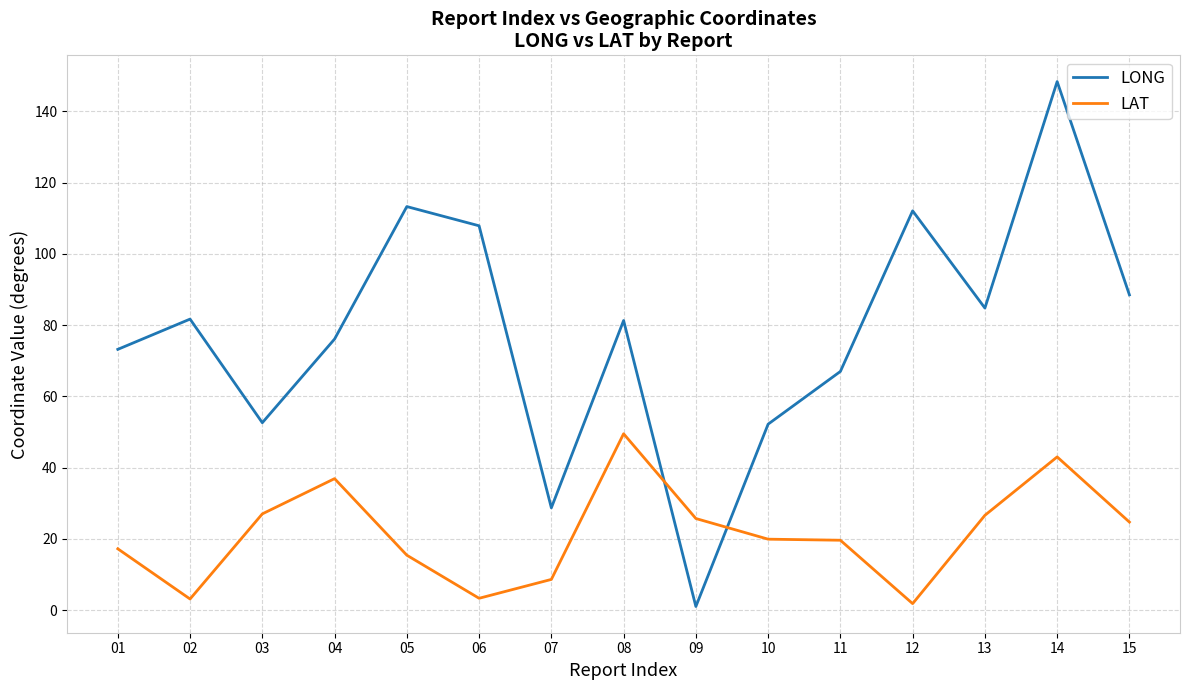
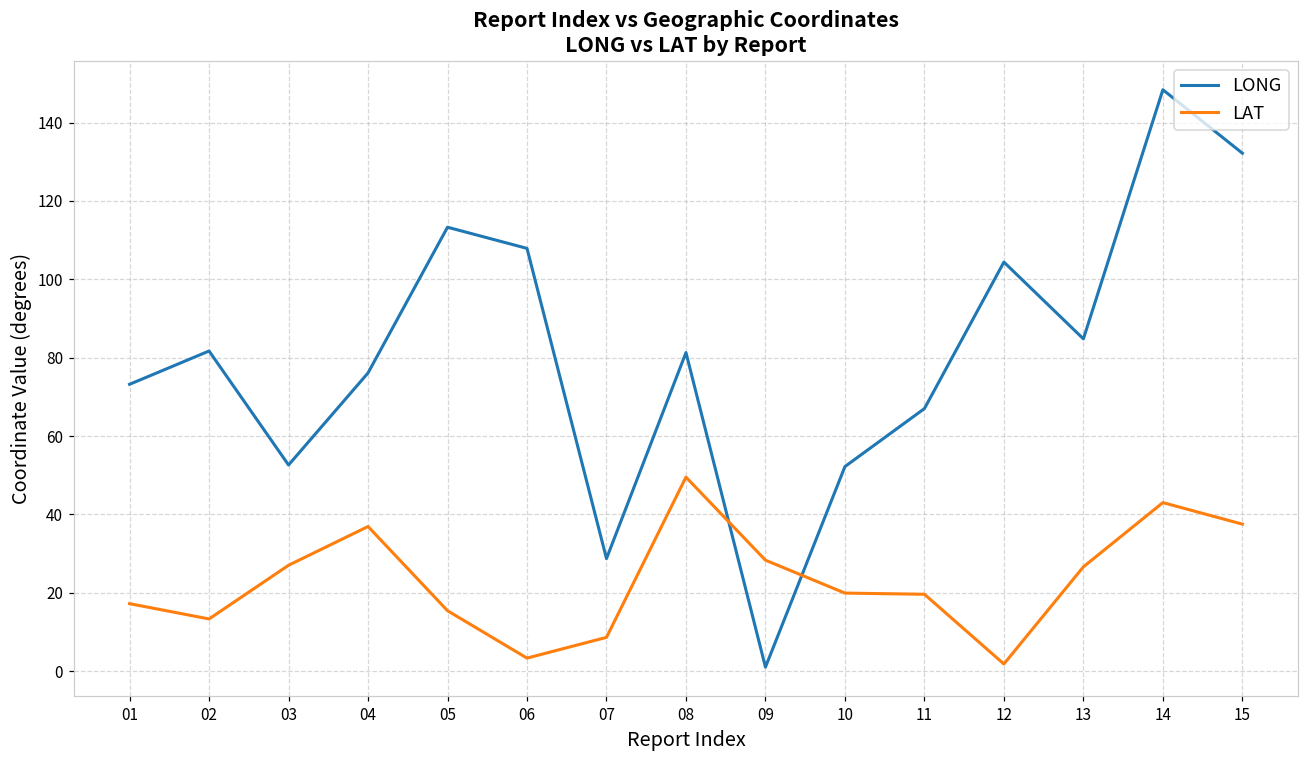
  {
    "LONG": {
      "01": 73,
      "02": 82,
      "03": 53,
      "04": 76,
      "05": 113,
      "06": 108,
      "07": 29,
      "08": 81,
      "09": 1,
      "10": 52,
      "11": 67,
-     "12": 112,
+     "12": 104,
      "13": 85,
      "14": 148,
-     "15": 89
+     "15": 132
    },
    "LAT": {
      "01": 17,
-     "02": 3,
+     "02": 13,
      "03": 27,
      "04": 37,
      "05": 15,
      "06": 3,
      "07": 9,
      "08": 50,
-     "09": 26,
+     "09": 28,
      "10": 20,
      "11": 20,
      "12": 2,
      "13": 27,
      "14": 43,
-     "15": 25
+     "15": 38
    }
  }
